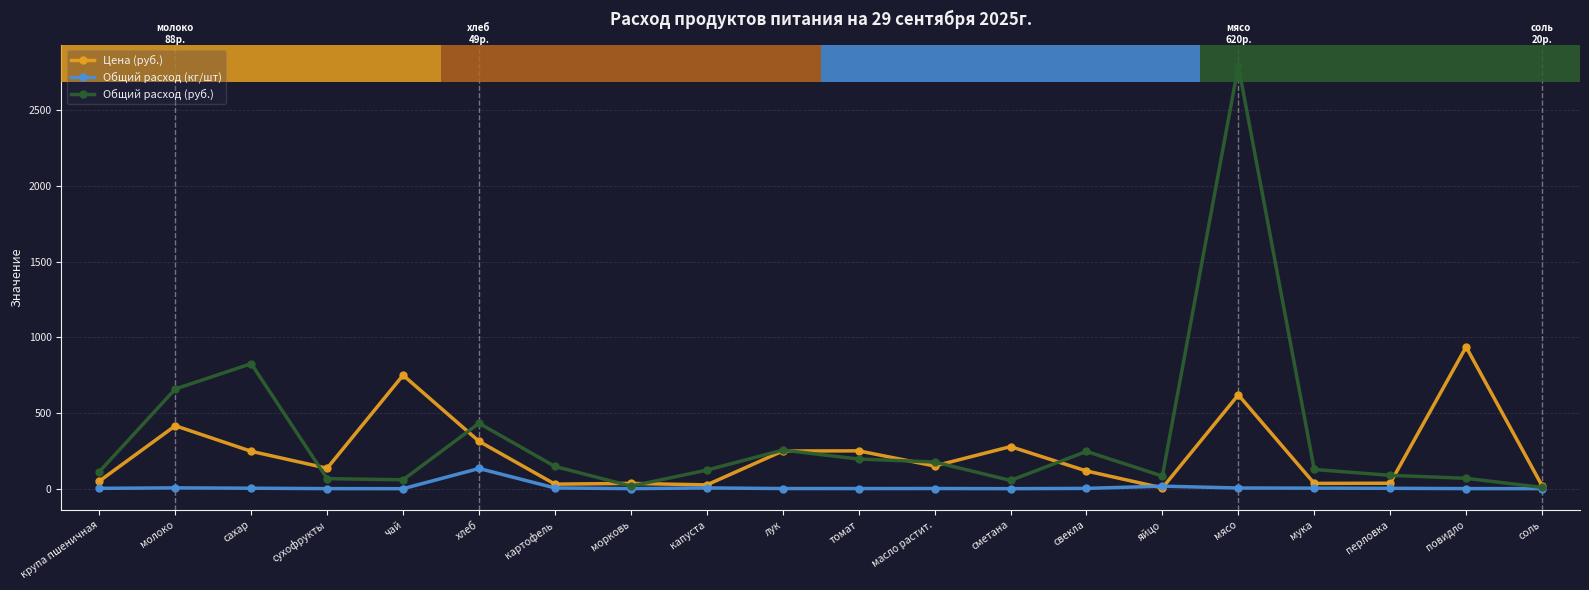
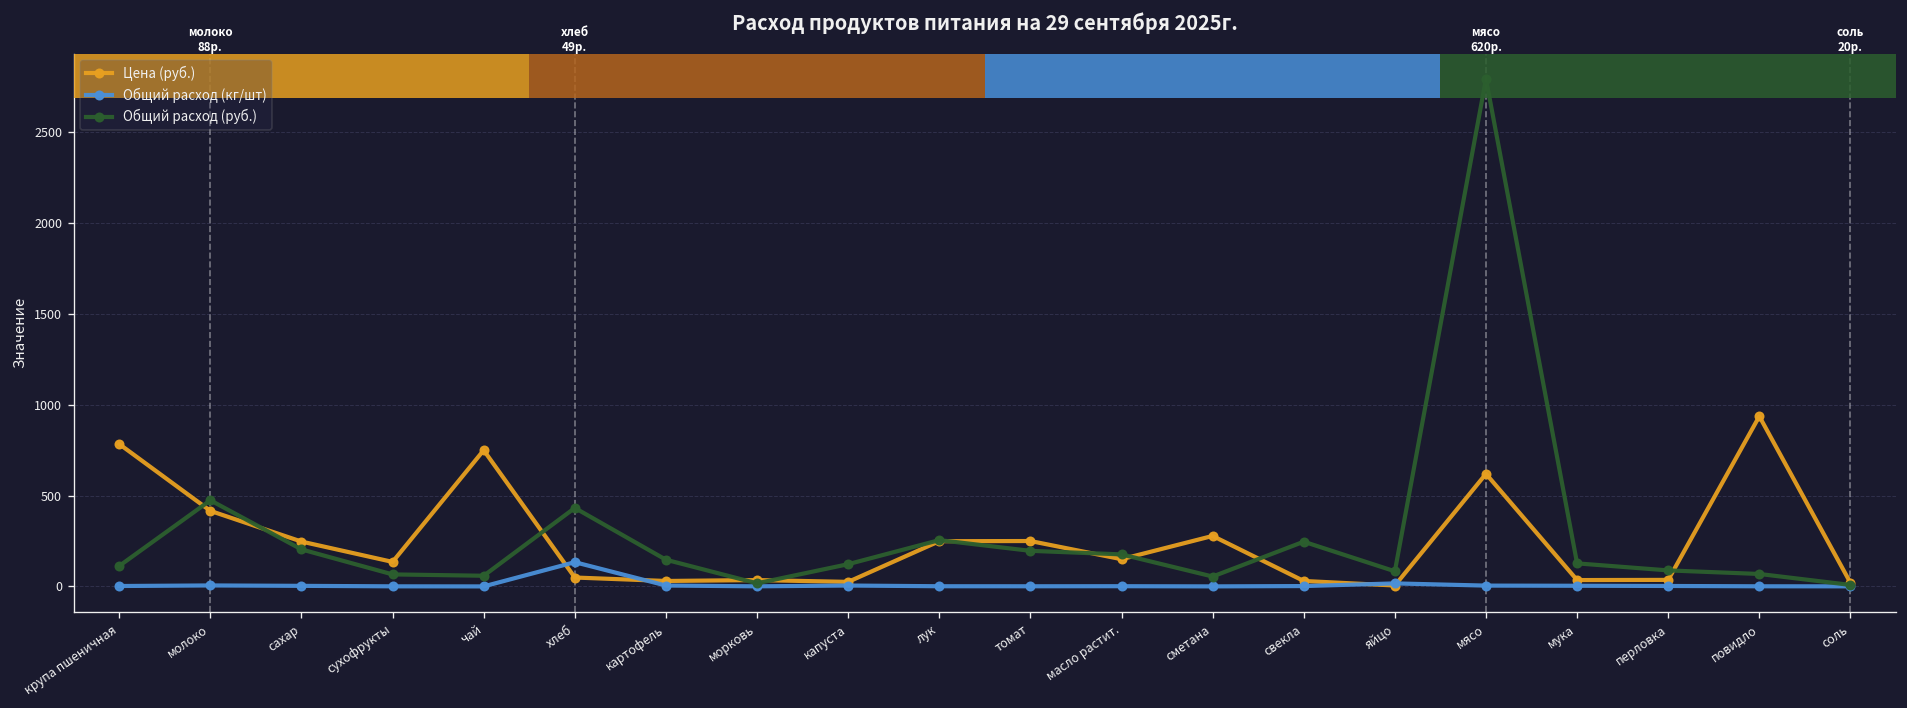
  {
    "Цена (руб.)": {
-     "крупа пшеничная": 50,
+     "крупа пшеничная": 780,
      "молоко": 420,
      "сахар": 250,
      "сухофрукты": 140,
      "чай": 750,
-     "хлеб": 310,
+     "хлеб": 50,
      "картофель": 30,
      "морковь": 40,
      "капуста": 30,
      "томат": 250,
      "масло растит.": 150,
      "сметана": 280,
-     "свекла": 120,
+     "свекла": 30,
      "мясо": 620,
      "мука": 40,
      "перловка": 40,
      "повидло": 940
    },
    "Общий расход (кг/шт)": {
      "крупа пшеничная": 0,
      "молоко": 10,
      "сахар": 0,
      "сухофрукты": 0,
      "чай": 0,
      "хлеб": 130,
      "картофель": 0,
      "капуста": 0,
      "лук": 0,
      "томат": 0,
      "масло растит.": 0,
      "сметана": 0,
      "свекла": 0,
      "мясо": 0,
      "мука": 0,
      "перловка": 0,
      "повидло": 0
    },
    "Общий расход (руб.)": {
      "крупа пшеничная": 110,
-     "молоко": 660,
-     "сахар": 830,
+     "молоко": 470,
+     "сахар": 200,
      "сухофрукты": 70,
      "чай": 60,
      "хлеб": 430,
      "картофель": 150,
      "капуста": 120,
      "томат": 200,
      "масло растит.": 180,
      "сметана": 50,
      "свекла": 250,
      "яйцо": 80,
      "мука": 130,
      "перловка": 90,
      "повидло": 70
    }
  }
